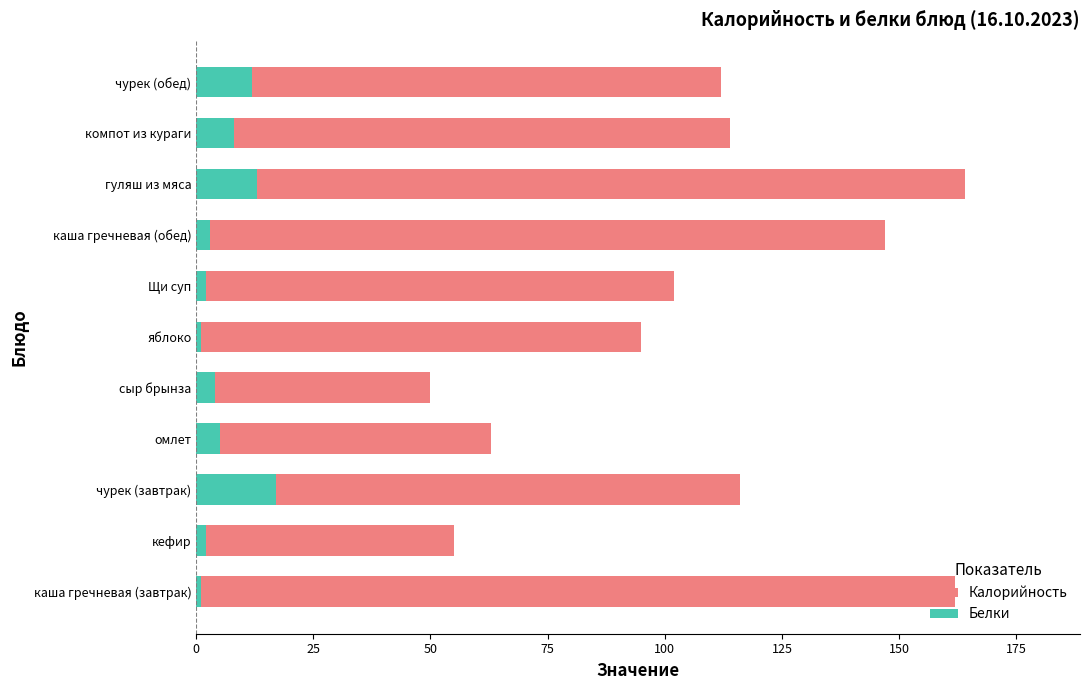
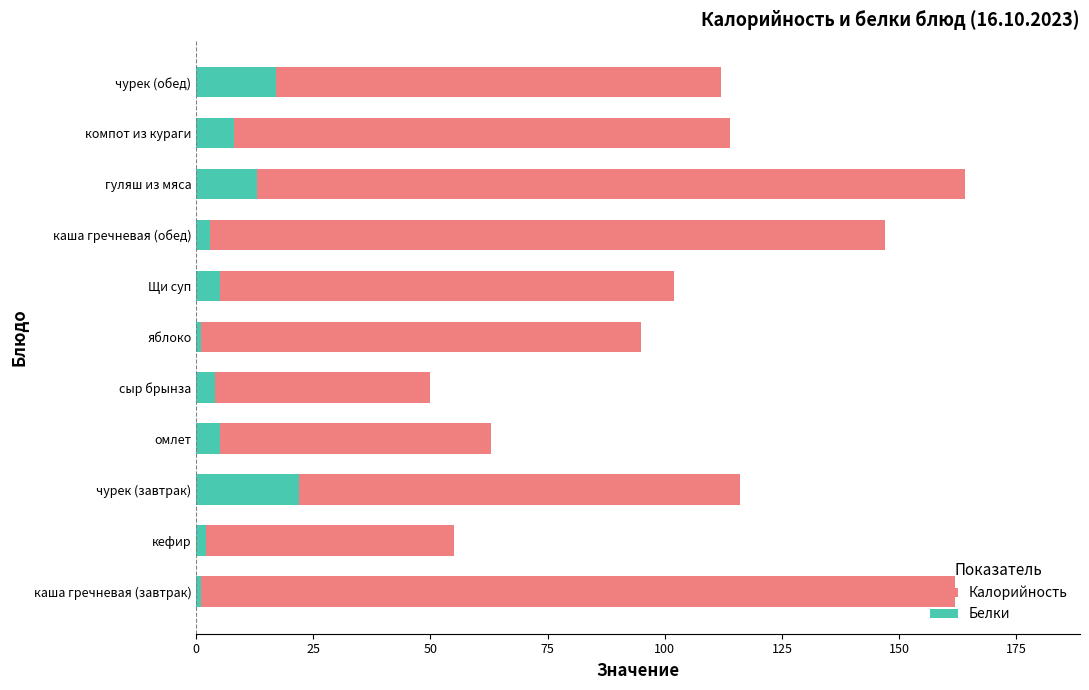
  {
    "Калорийность": {
      "чурек (обед)": 112,
      "компот из кураги": 114,
      "гуляш из мяса": 164,
      "каша гречневая (обед)": 147,
      "Щи суп": 102,
      "яблоко": 95,
      "сыр брынза": 50,
      "омлет": 63,
      "чурек (завтрак)": 116,
      "кефир": 55,
      "каша гречневая (завтрак)": 162
    },
    "Белки": {
-     "чурек (обед)": 12,
-     "Щи суп": 2,
-     "чурек (завтрак)": 17
+     "чурек (обед)": 17,
+     "Щи суп": 5,
+     "чурек (завтрак)": 22
    }
  }
